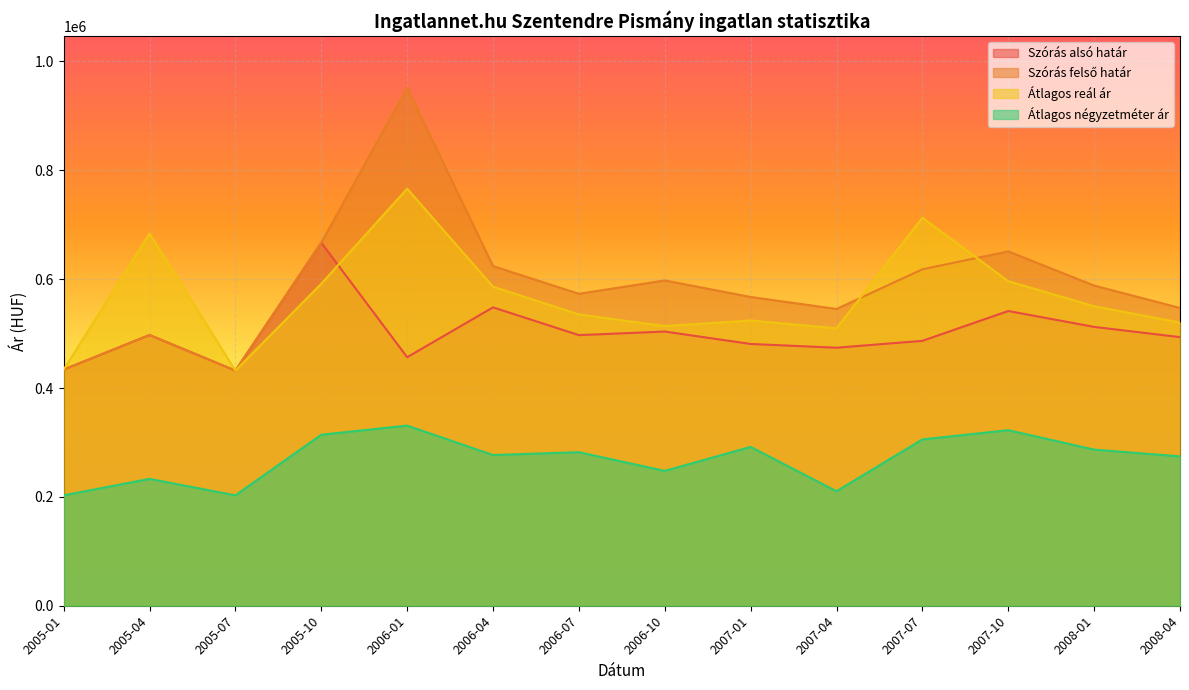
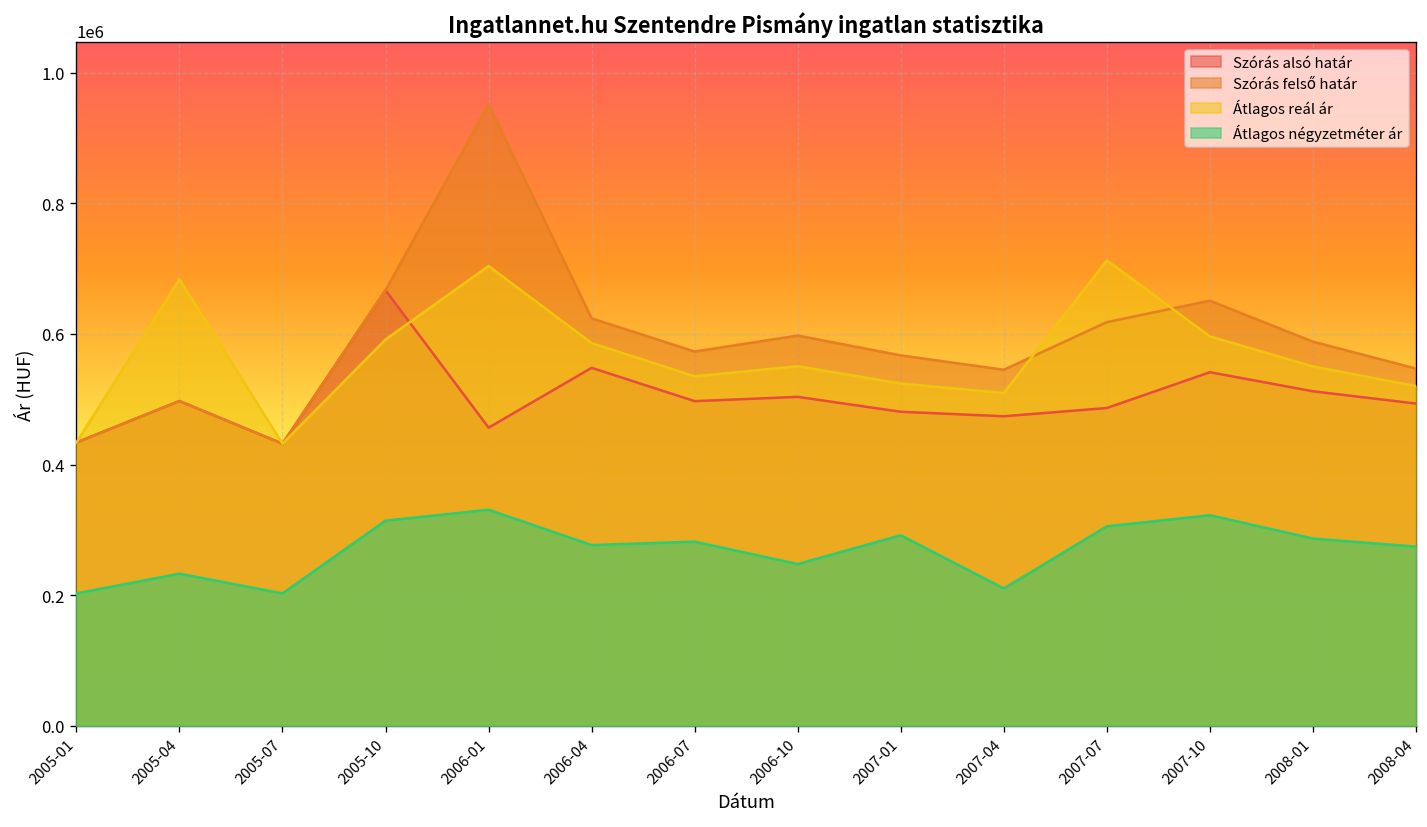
  {
    "Átlagos reál ár": {
      "2005-04": 680000,
      "2005-10": 590000,
-     "2006-01": 770000,
+     "2006-01": 700000,
      "2006-04": 590000,
      "2006-07": 540000,
-     "2006-10": 510000,
+     "2006-10": 550000,
      "2007-01": 520000,
      "2007-04": 510000,
      "2007-07": 710000,
      "2007-10": 600000,
      "2008-01": 550000,
      "2008-04": 520000
    },
    "Átlagos négyzetméter ár": {
      "2005-01": 200000,
      "2005-04": 230000,
      "2005-07": 200000,
      "2005-10": 310000,
      "2006-01": 330000,
      "2006-04": 280000,
      "2006-07": 280000,
      "2006-10": 250000,
      "2007-01": 290000,
      "2007-04": 210000,
      "2007-07": 310000,
      "2007-10": 320000,
      "2008-01": 290000,
      "2008-04": 270000
    }
  }
